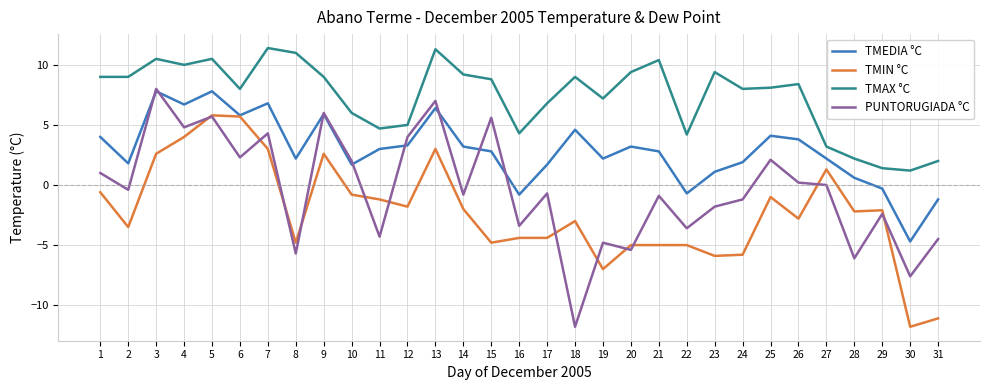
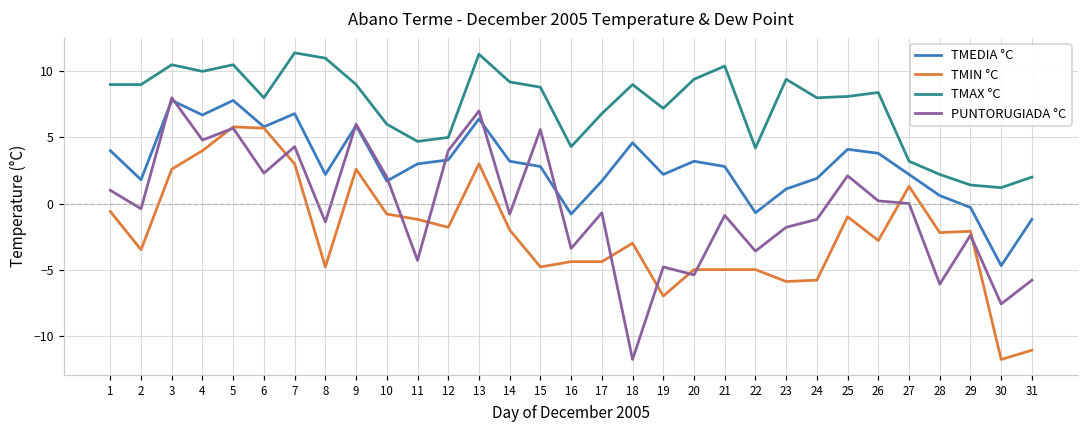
  {
    "TMIN °C": {
      "1": -0.6,
      "2": -3.5,
      "3": 2.6,
      "4": 4.0,
      "7": 3.0,
      "8": -4.8,
      "9": 2.6,
      "10": -0.8,
      "11": -1.2,
      "12": -1.8,
      "13": 3.0,
      "14": -2.0,
      "15": -4.8,
      "16": -4.4,
      "17": -4.4,
      "18": -3.0,
      "19": -7.0,
      "20": -5.0,
      "21": -5.0,
      "22": -5.0,
      "23": -5.9,
      "24": -5.8,
      "25": -1.0,
      "26": -2.8,
      "27": 1.3,
      "28": -2.2,
      "29": -2.1,
      "30": -11.8,
      "31": -11.1
    },
    "PUNTORUGIADA °C": {
      "1": 1.0,
      "2": -0.4,
      "4": 4.8,
      "6": 2.3,
      "7": 4.3,
-     "8": -5.7,
+     "8": -1.4,
      "10": 2.0,
      "11": -4.3,
      "12": 4.0,
      "13": 7.0,
      "14": -0.8,
      "15": 5.6,
      "16": -3.4,
      "17": -0.7,
      "18": -11.8,
      "19": -4.8,
      "20": -5.4,
      "21": -0.9,
      "22": -3.6,
      "23": -1.8,
      "24": -1.2,
      "25": 2.1,
      "26": 0.2,
      "27": 0.0,
      "28": -6.1,
      "29": -2.4,
      "30": -7.6,
-     "31": -4.5
+     "31": -5.8
    }
  }
